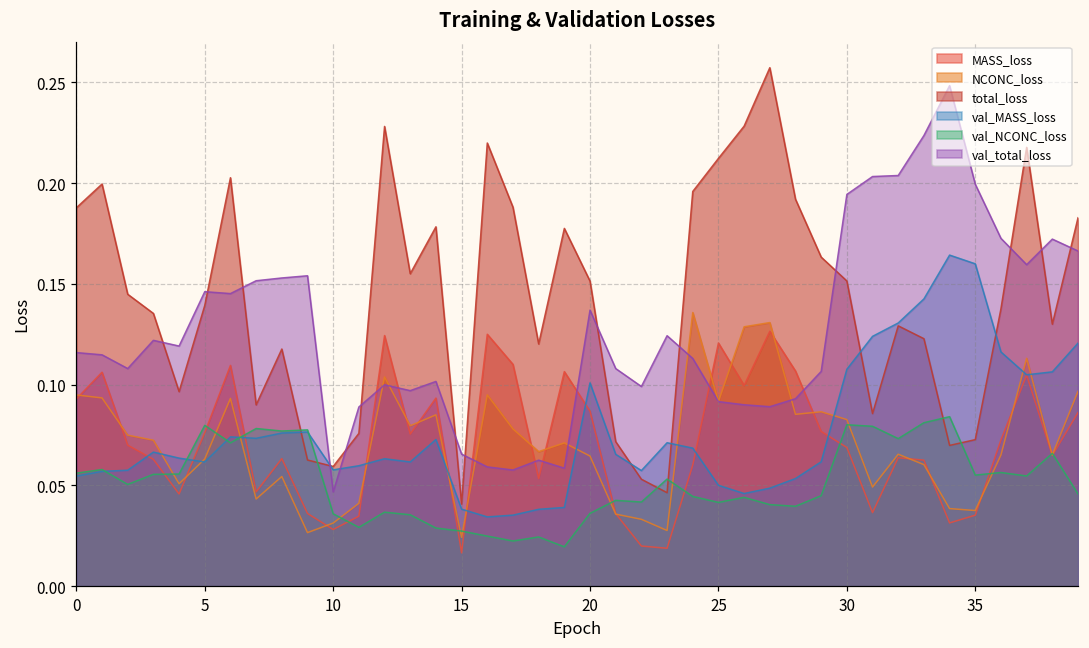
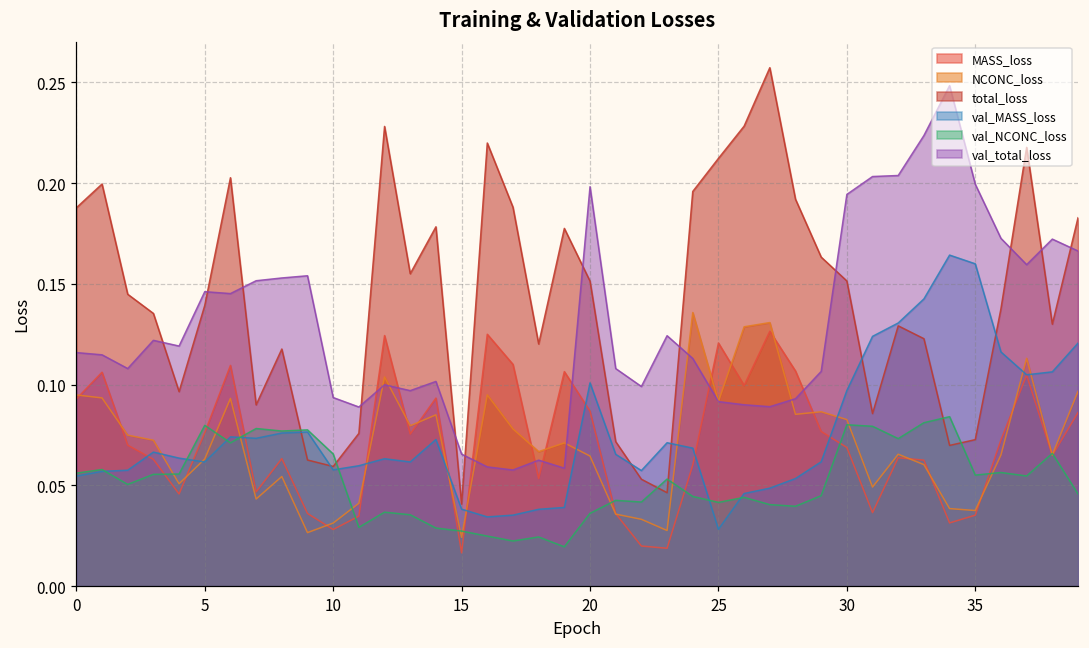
  {
    "val_MASS_loss": {
      "0": 0.055,
      "5": 0.062,
      "10": 0.058,
      "15": 0.038,
      "20": 0.101,
-     "25": 0.050,
-     "30": 0.108,
+     "25": 0.028,
+     "30": 0.097,
      "35": 0.160
    },
    "val_NCONC_loss": {
      "0": 0.056,
      "5": 0.080,
-     "10": 0.036,
+     "10": 0.066,
      "15": 0.027,
      "20": 0.036,
      "25": 0.042,
      "30": 0.080,
      "35": 0.055
    },
    "val_total_loss": {
      "0": 0.116,
      "5": 0.146,
-     "10": 0.047,
+     "10": 0.094,
      "15": 0.065,
-     "20": 0.137,
+     "20": 0.198,
      "30": 0.194,
      "35": 0.199
    }
  }
